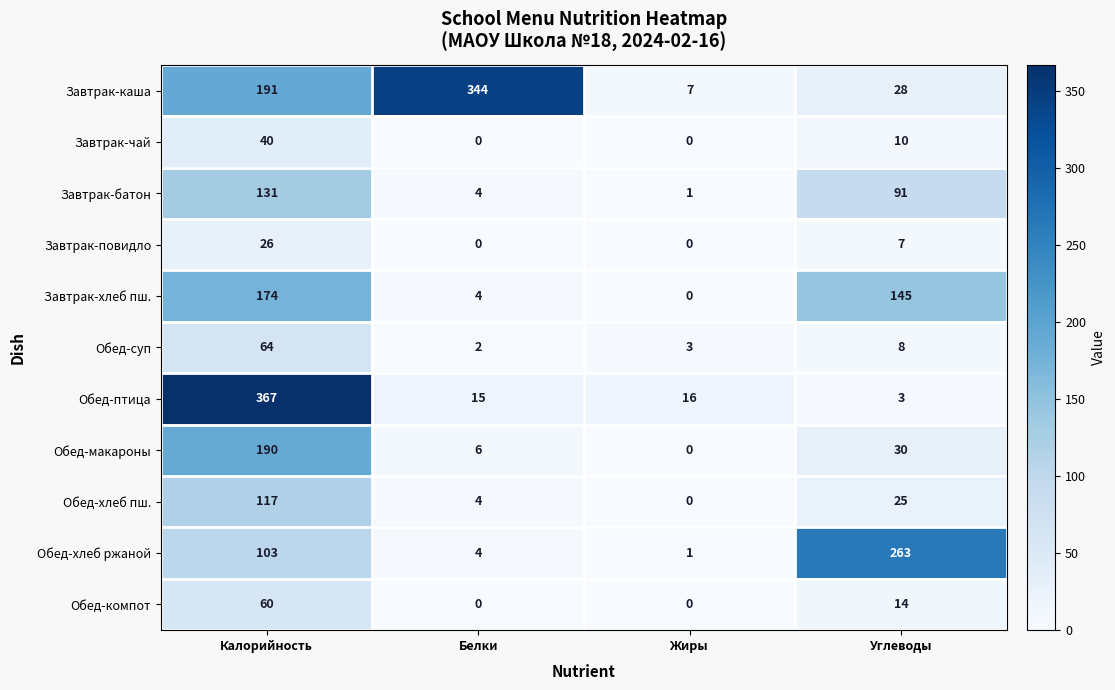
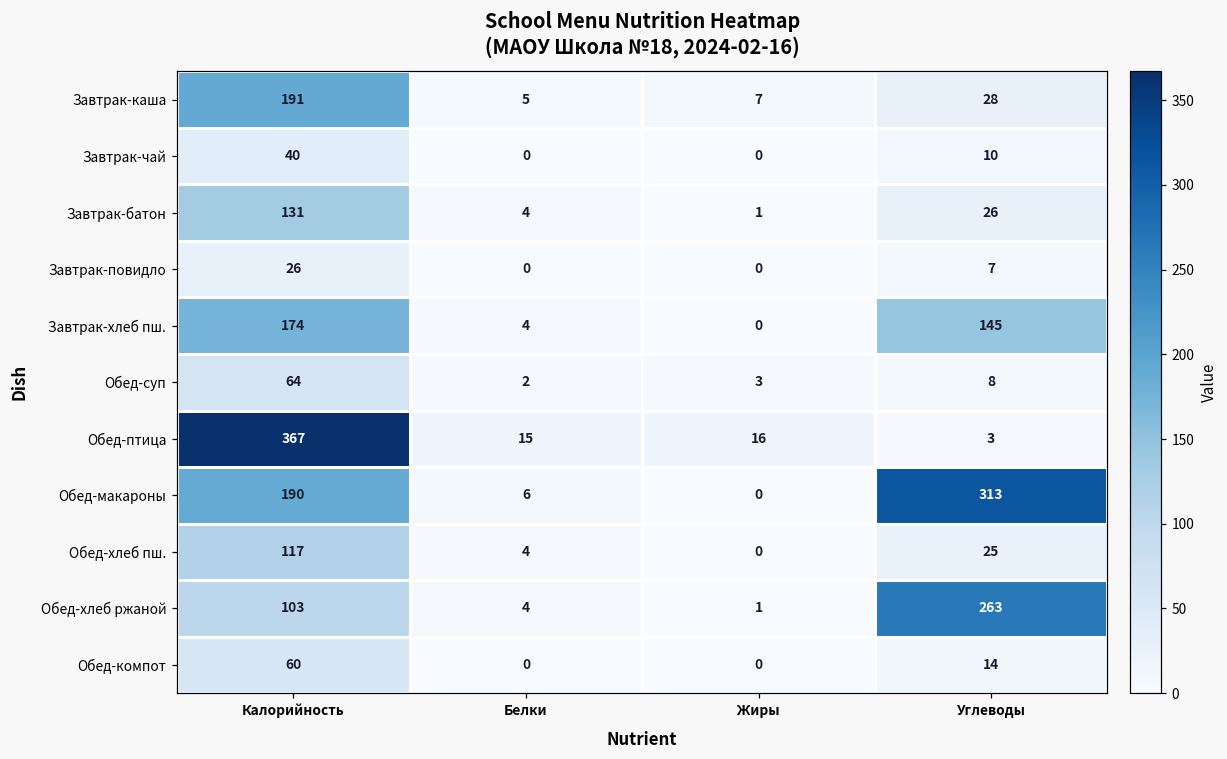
  {
    "Завтрак-каша": {
      "Калорийность": 191,
-     "Белки": 344,
+     "Белки": 5,
      "Жиры": 7,
      "Углеводы": 28
    },
    "Завтрак-чай": {
      "Калорийность": 40,
      "Белки": 0,
      "Жиры": 0,
      "Углеводы": 10
    },
    "Завтрак-батон": {
      "Калорийность": 131,
      "Белки": 4,
      "Жиры": 1,
-     "Углеводы": 91
+     "Углеводы": 26
    },
    "Завтрак-повидло": {
      "Калорийность": 26,
      "Белки": 0,
      "Жиры": 0,
      "Углеводы": 7
    },
    "Завтрак-хлеб пш.": {
      "Калорийность": 174,
      "Белки": 4,
      "Жиры": 0,
      "Углеводы": 145
    },
    "Обед-суп": {
      "Калорийность": 64,
      "Белки": 2,
      "Жиры": 3,
      "Углеводы": 8
    },
    "Обед-птица": {
      "Калорийность": 367,
      "Белки": 15,
      "Жиры": 16,
      "Углеводы": 3
    },
    "Обед-макароны": {
      "Калорийность": 190,
      "Белки": 6,
      "Жиры": 0,
-     "Углеводы": 30
+     "Углеводы": 313
    },
    "Обед-хлеб пш.": {
      "Калорийность": 117,
      "Белки": 4,
      "Жиры": 0,
      "Углеводы": 25
    },
    "Обед-хлеб ржаной": {
      "Калорийность": 103,
      "Белки": 4,
      "Жиры": 1,
      "Углеводы": 263
    },
    "Обед-компот": {
      "Калорийность": 60,
      "Белки": 0,
      "Жиры": 0,
      "Углеводы": 14
    }
  }
